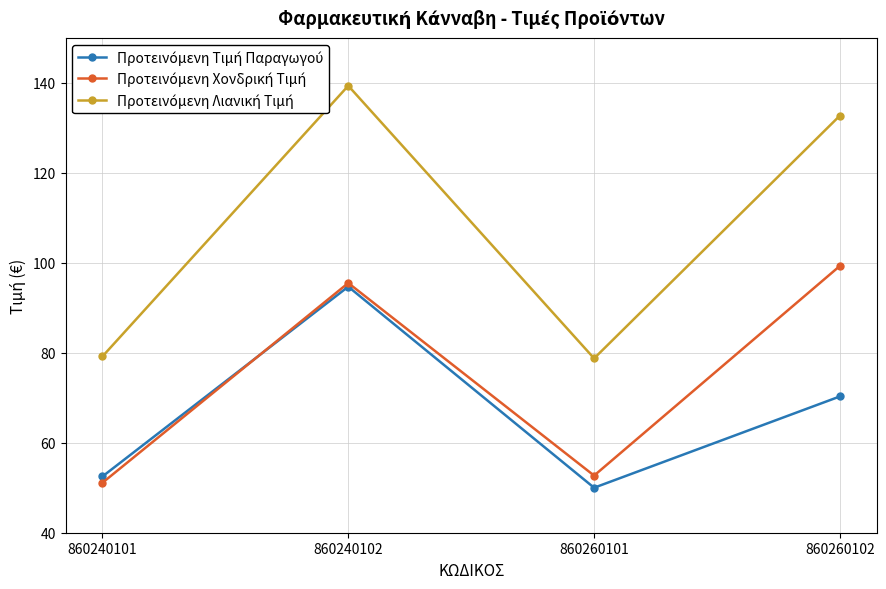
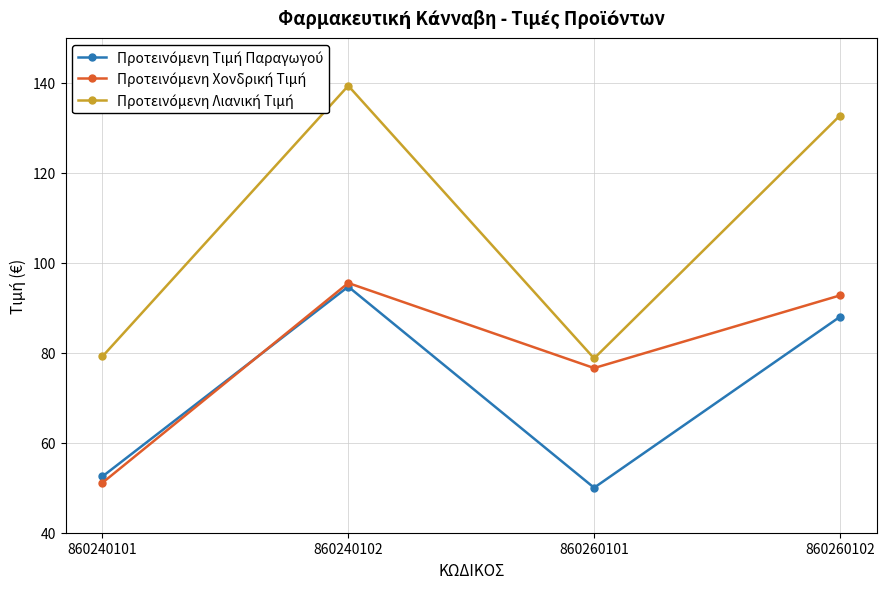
  {
    "Προτεινόμενη Τιμή Παραγωγού": {
      "860240101": 53,
      "860240102": 95,
      "860260101": 50,
-     "860260102": 70
+     "860260102": 88
    },
    "Προτεινόμενη Χονδρική Τιμή": {
      "860240101": 51,
      "860240102": 96,
-     "860260101": 53,
-     "860260102": 99
+     "860260101": 77,
+     "860260102": 93
    },
    "Προτεινόμενη Λιανική Τιμή": {
      "860240101": 79,
      "860240102": 139,
      "860260101": 79,
      "860260102": 133
    }
  }
